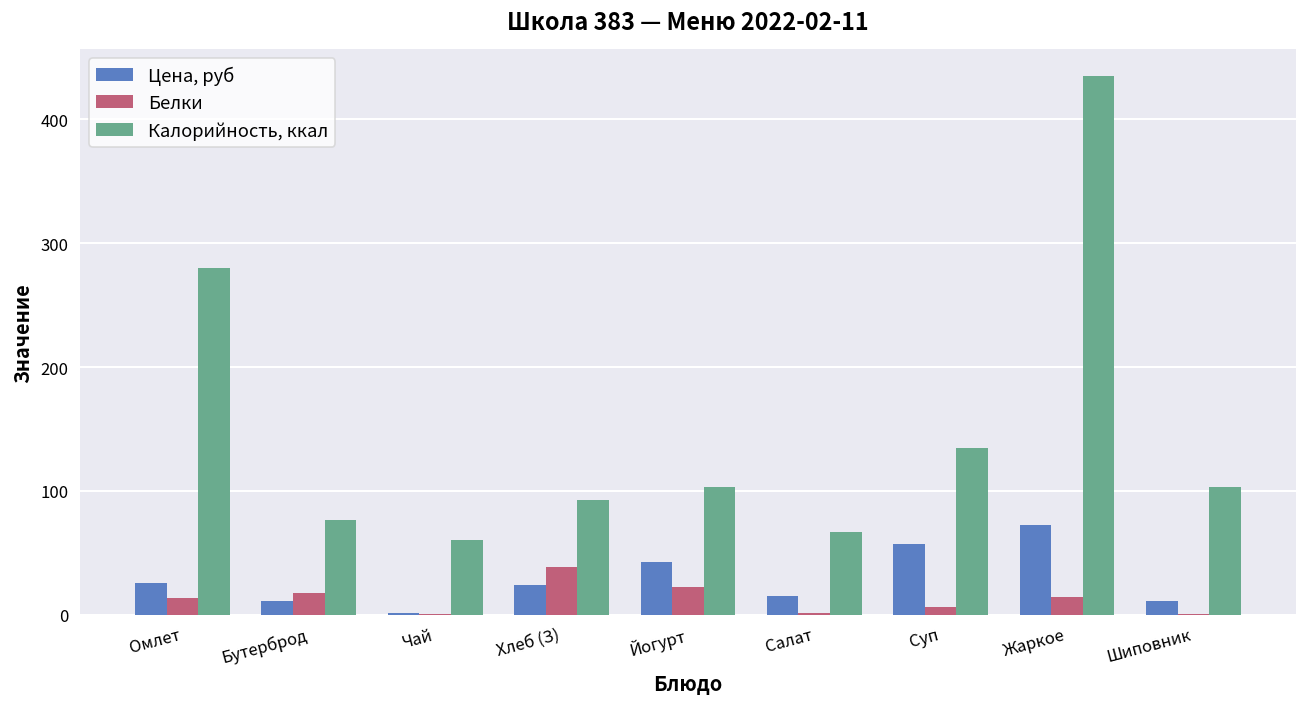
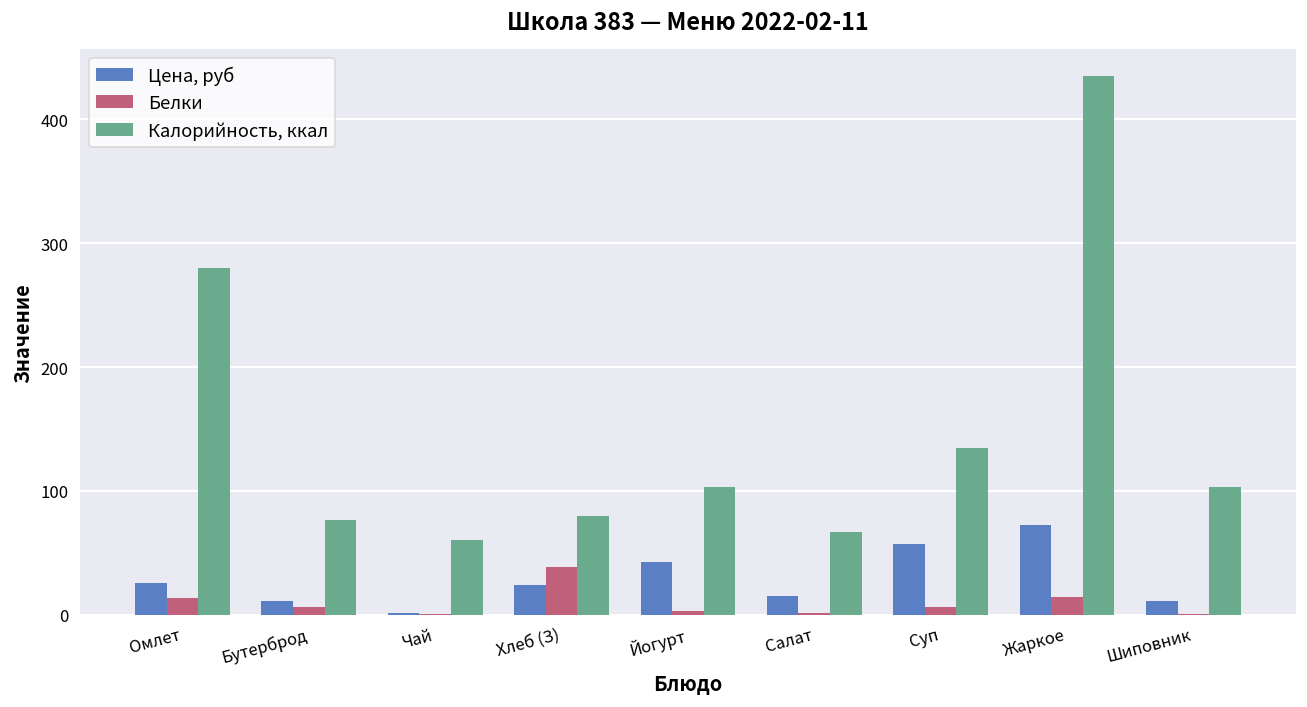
  {
    "Цена, руб": {
      "Омлет": 26,
      "Бутерброд": 11,
      "Хлеб (З)": 24,
      "Йогурт": 43,
      "Салат": 15,
      "Суп": 57,
      "Жаркое": 73,
      "Шиповник": 11
    },
    "Белки": {
      "Омлет": 13,
-     "Бутерброд": 17,
+     "Бутерброд": 6,
      "Хлеб (З)": 38,
-     "Йогурт": 22,
+     "Йогурт": 3,
      "Суп": 6,
      "Жаркое": 14
    },
    "Калорийность, ккал": {
      "Омлет": 280,
      "Бутерброд": 77,
      "Чай": 60,
-     "Хлеб (З)": 93,
+     "Хлеб (З)": 79,
      "Йогурт": 103,
      "Салат": 67,
      "Суп": 134,
      "Жаркое": 435,
      "Шиповник": 103
    }
  }
